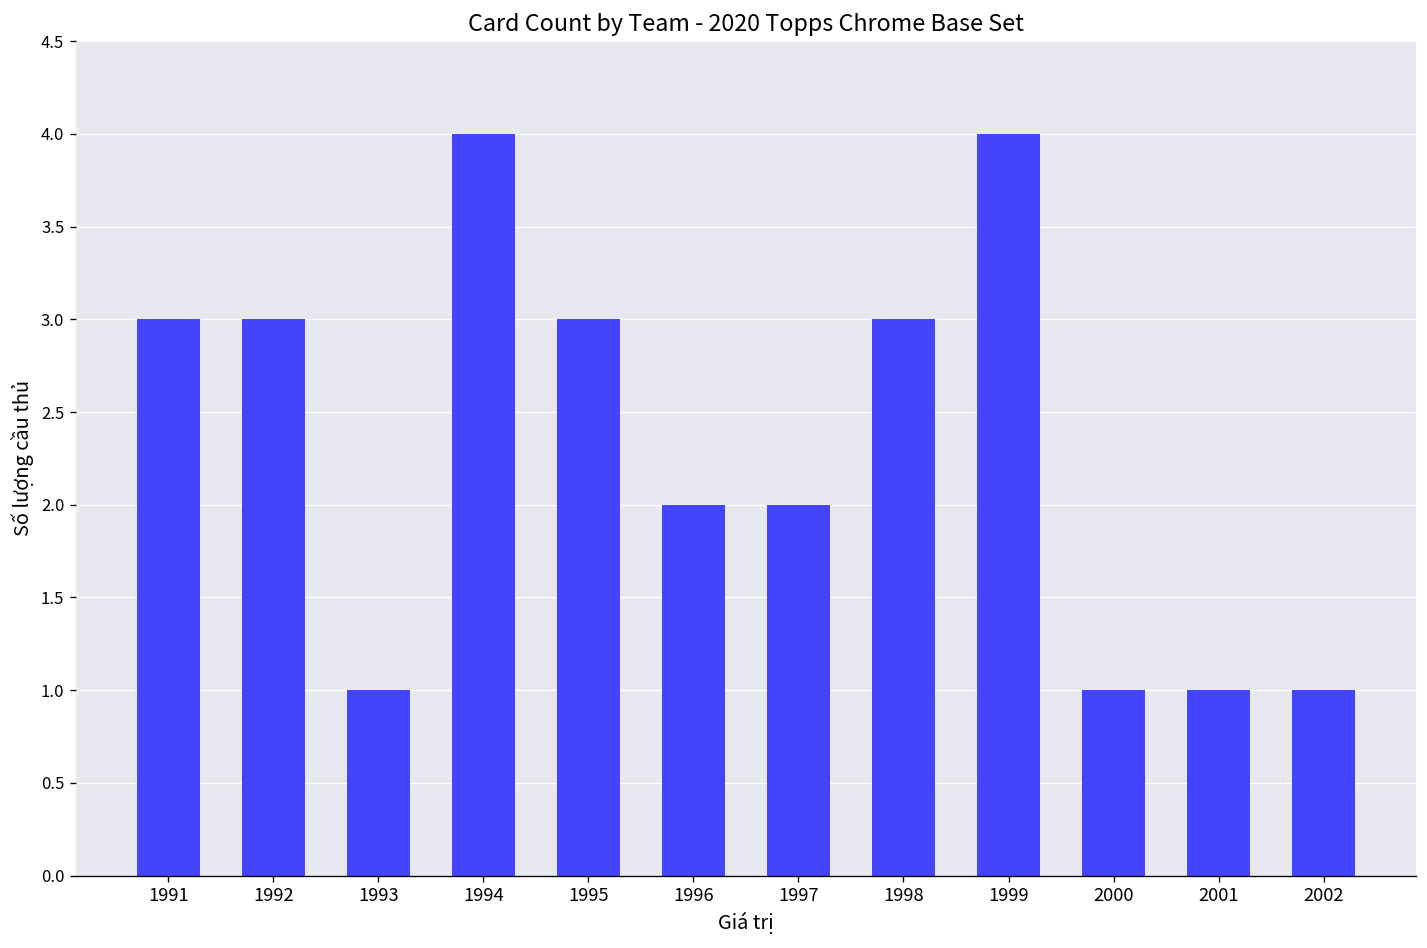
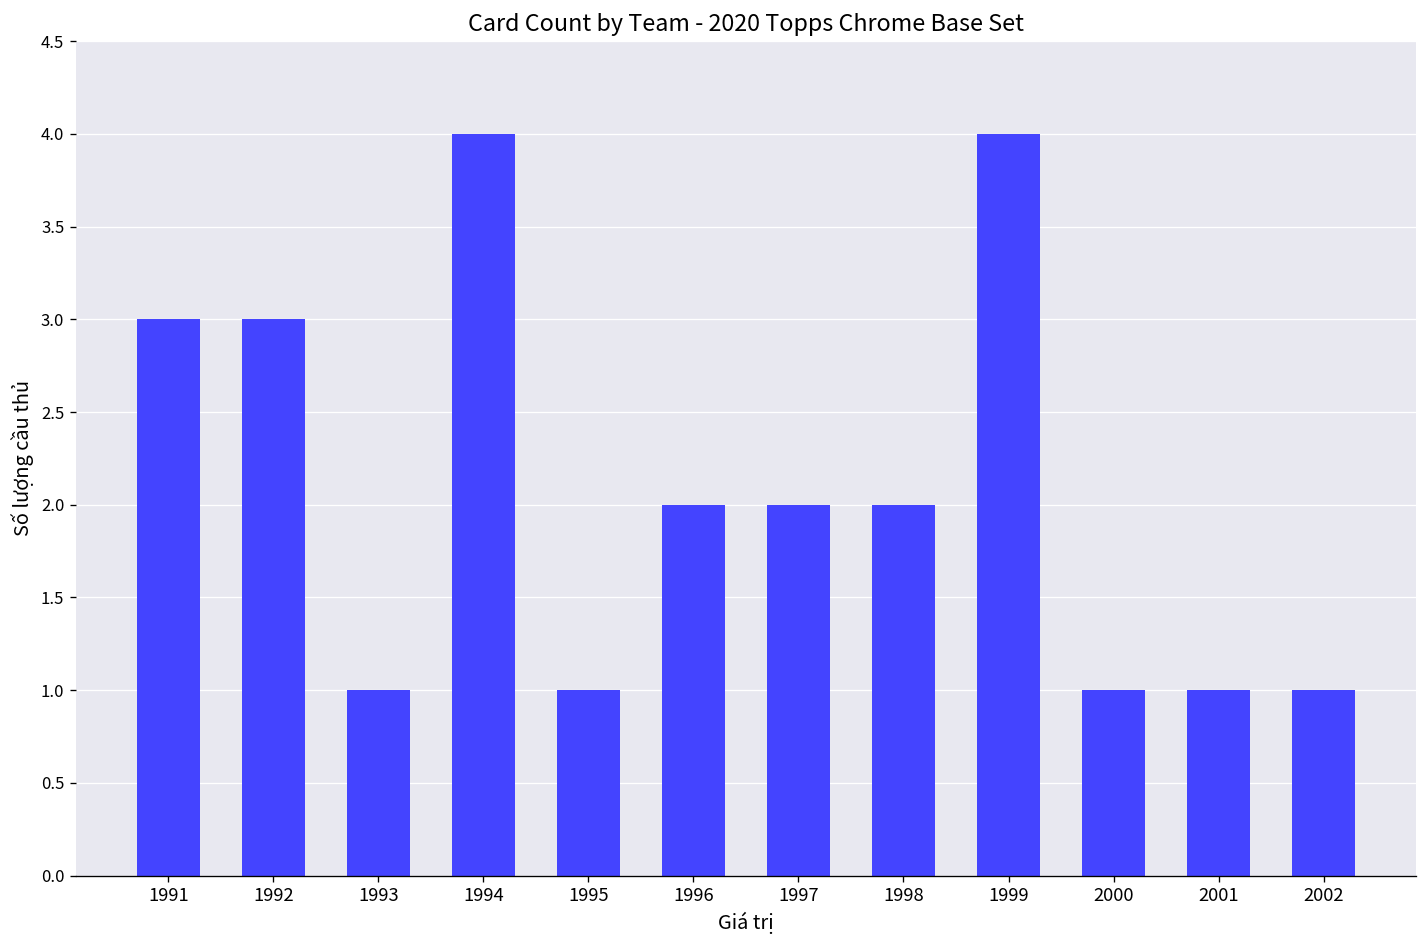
  {
    "1991": 3,
    "1992": 3,
    "1993": 1,
    "1994": 4,
-   "1995": 3,
+   "1995": 1,
    "1996": 2,
    "1997": 2,
-   "1998": 3,
+   "1998": 2,
    "1999": 4,
    "2000": 1,
    "2001": 1,
    "2002": 1
  }
